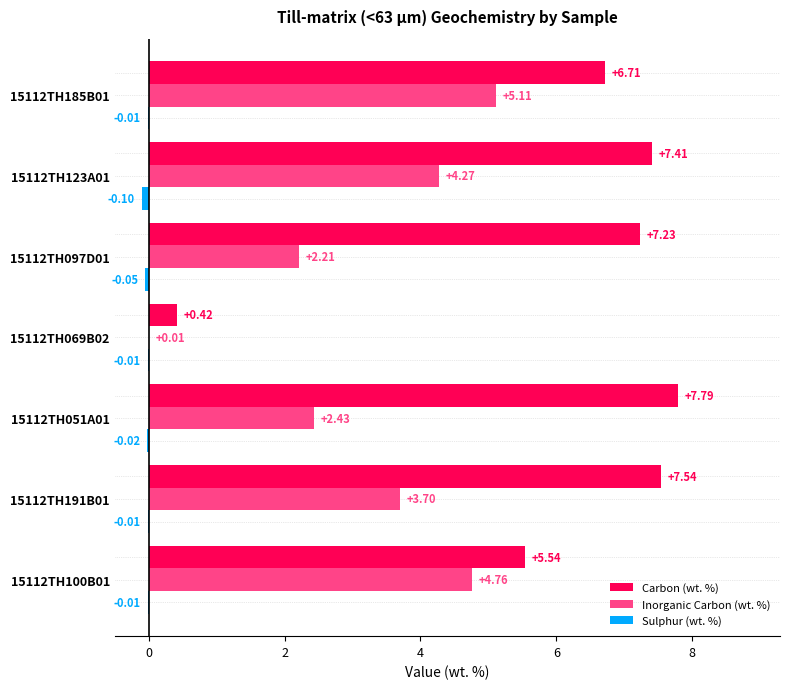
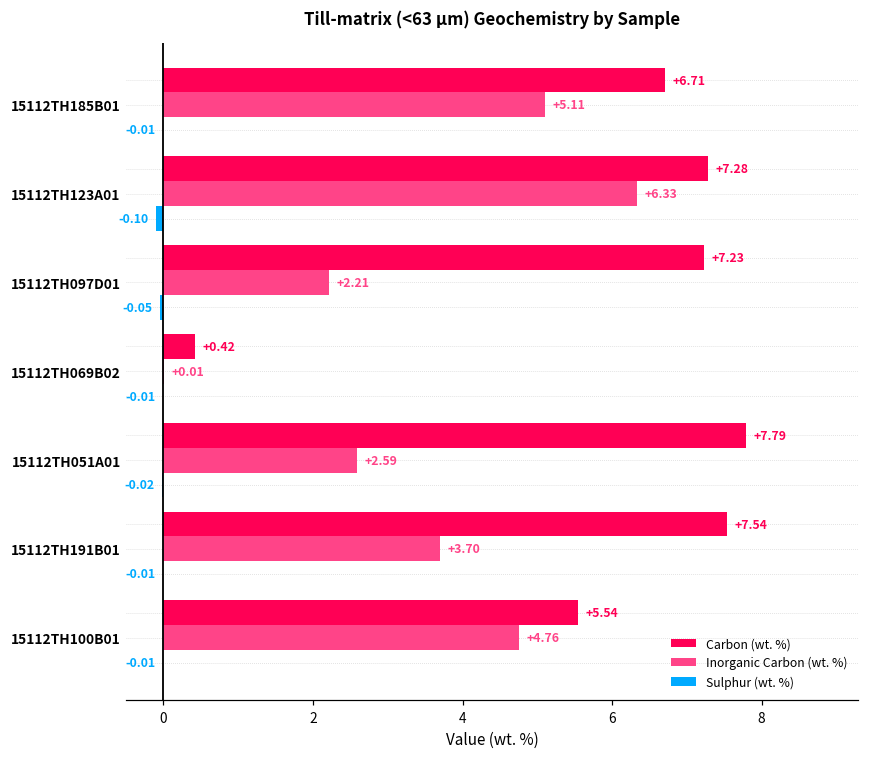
  {
    "Carbon (wt. %)": {
      "15112TH185B01": "+6.71",
-     "15112TH123A01": "+7.41",
+     "15112TH123A01": "+7.28",
      "15112TH097D01": "+7.23",
      "15112TH069B02": "+0.42",
      "15112TH051A01": "+7.79",
      "15112TH191B01": "+7.54",
      "15112TH100B01": "+5.54"
    },
    "Inorganic Carbon (wt. %)": {
      "15112TH185B01": "+5.11",
-     "15112TH123A01": "+4.27",
+     "15112TH123A01": "+6.33",
      "15112TH097D01": "+2.21",
      "15112TH069B02": "+0.01",
-     "15112TH051A01": "+2.43",
+     "15112TH051A01": "+2.59",
      "15112TH191B01": "+3.70",
      "15112TH100B01": "+4.76"
    },
    "Sulphur (wt. %)": {
      "15112TH185B01": "-0.01",
      "15112TH123A01": "-0.10",
      "15112TH097D01": "-0.05",
      "15112TH069B02": "-0.01",
      "15112TH051A01": "-0.02",
      "15112TH191B01": "-0.01",
      "15112TH100B01": "-0.01"
    }
  }
